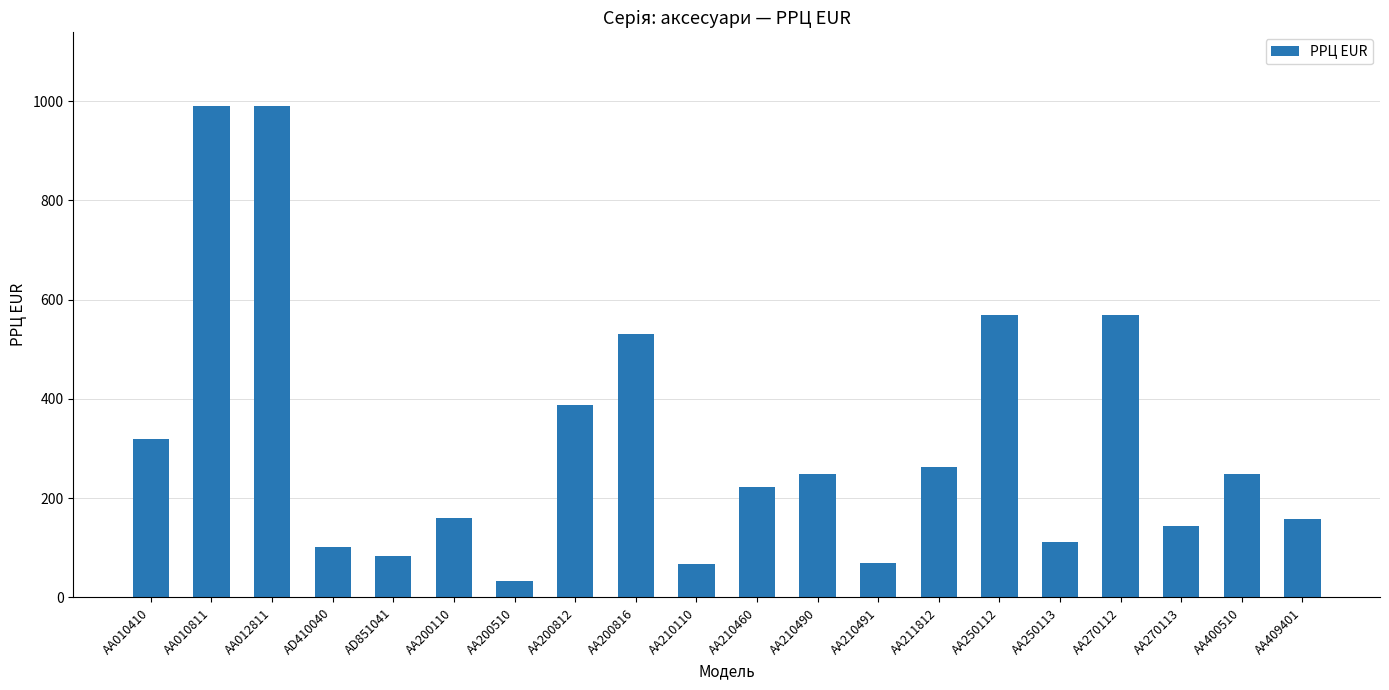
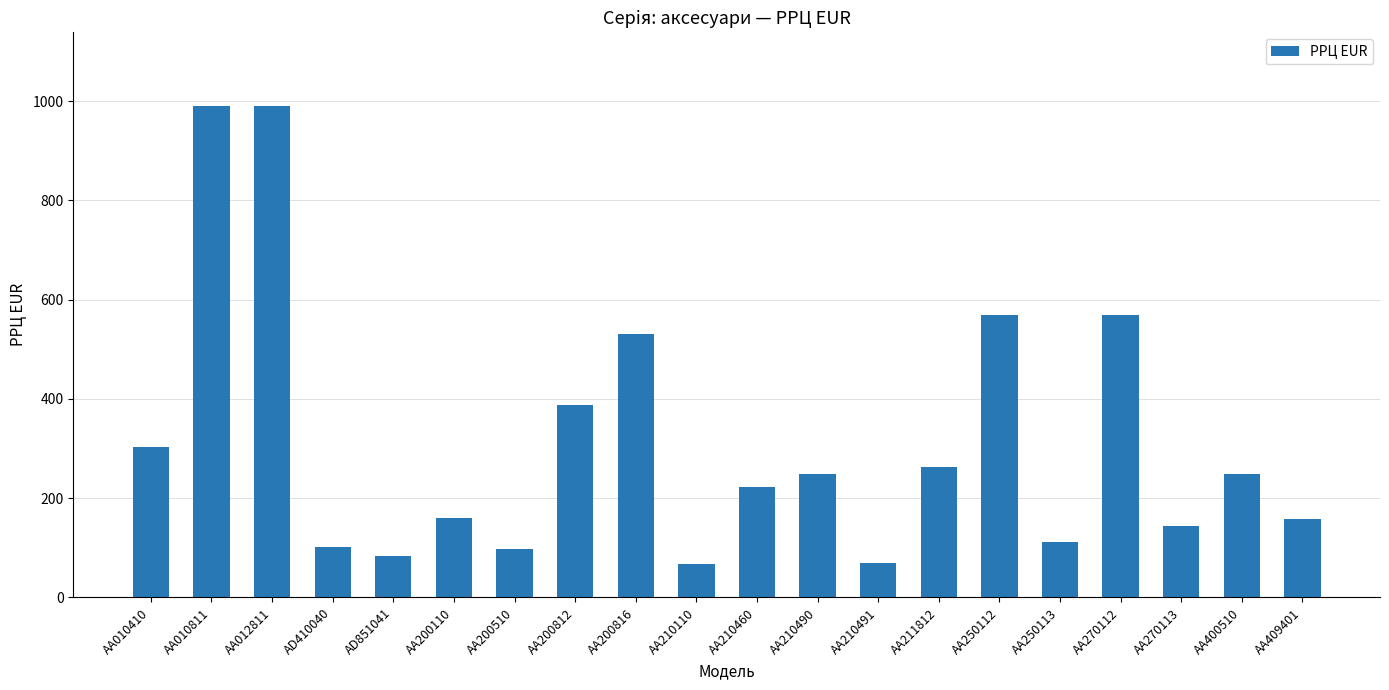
  {
-   "AA010410": 320,
+   "AA010410": 300,
    "AA010811": 990,
    "AA012811": 990,
    "AD410040": 100,
    "AD851041": 80,
    "AA200110": 160,
-   "AA200510": 30,
+   "AA200510": 100,
    "AA200812": 390,
    "AA200816": 530,
    "AA210110": 70,
    "AA210460": 220,
    "AA210490": 250,
    "AA210491": 70,
    "AA211812": 260,
    "AA250112": 570,
    "AA250113": 110,
    "AA270112": 570,
    "AA270113": 140,
    "AA400510": 250,
    "AA409401": 160
  }
